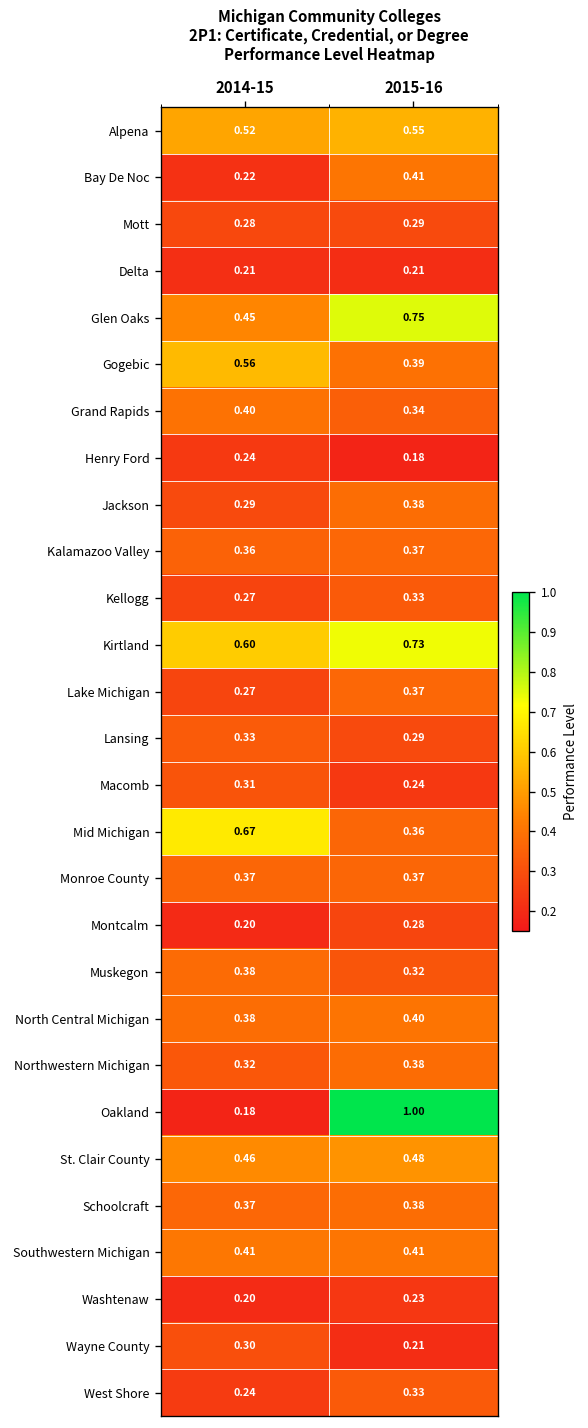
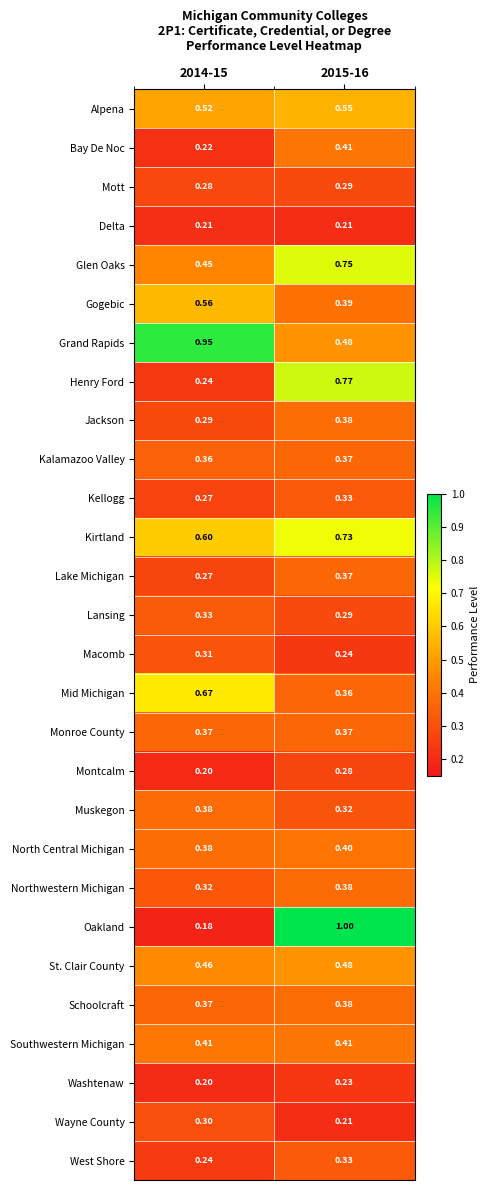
  {
    "Alpena": {
      "2014-15": 0.52,
      "2015-16": 0.55
    },
    "Bay De Noc": {
      "2014-15": 0.22,
      "2015-16": 0.41
    },
    "Mott": {
      "2014-15": 0.28,
      "2015-16": 0.29
    },
    "Delta": {
      "2014-15": 0.21,
      "2015-16": 0.21
    },
    "Glen Oaks": {
      "2014-15": 0.45,
      "2015-16": 0.75
    },
    "Gogebic": {
      "2014-15": 0.56,
      "2015-16": 0.39
    },
    "Grand Rapids": {
-     "2014-15": 0.40,
-     "2015-16": 0.34
+     "2014-15": 0.95,
+     "2015-16": 0.48
    },
    "Henry Ford": {
      "2014-15": 0.24,
-     "2015-16": 0.18
+     "2015-16": 0.77
    },
    "Jackson": {
      "2014-15": 0.29,
      "2015-16": 0.38
    },
    "Kalamazoo Valley": {
      "2014-15": 0.36,
      "2015-16": 0.37
    },
    "Kellogg": {
      "2014-15": 0.27,
      "2015-16": 0.33
    },
    "Kirtland": {
      "2014-15": 0.60,
      "2015-16": 0.73
    },
    "Lake Michigan": {
      "2014-15": 0.27,
      "2015-16": 0.37
    },
    "Lansing": {
      "2014-15": 0.33,
      "2015-16": 0.29
    },
    "Macomb": {
      "2014-15": 0.31,
      "2015-16": 0.24
    },
    "Mid Michigan": {
      "2014-15": 0.67,
      "2015-16": 0.36
    },
    "Monroe County": {
      "2014-15": 0.37,
      "2015-16": 0.37
    },
    "Montcalm": {
      "2014-15": 0.20,
      "2015-16": 0.28
    },
    "Muskegon": {
      "2014-15": 0.38,
      "2015-16": 0.32
    },
    "North Central Michigan": {
      "2014-15": 0.38,
      "2015-16": 0.40
    },
    "Northwestern Michigan": {
      "2014-15": 0.32,
      "2015-16": 0.38
    },
    "Oakland": {
      "2014-15": 0.18,
      "2015-16": 1.00
    },
    "St. Clair County": {
      "2014-15": 0.46,
      "2015-16": 0.48
    },
    "Schoolcraft": {
      "2014-15": 0.37,
      "2015-16": 0.38
    },
    "Southwestern Michigan": {
      "2014-15": 0.41,
      "2015-16": 0.41
    },
    "Washtenaw": {
      "2014-15": 0.20,
      "2015-16": 0.23
    },
    "Wayne County": {
      "2014-15": 0.30,
      "2015-16": 0.21
    },
    "West Shore": {
      "2014-15": 0.24,
      "2015-16": 0.33
    }
  }
